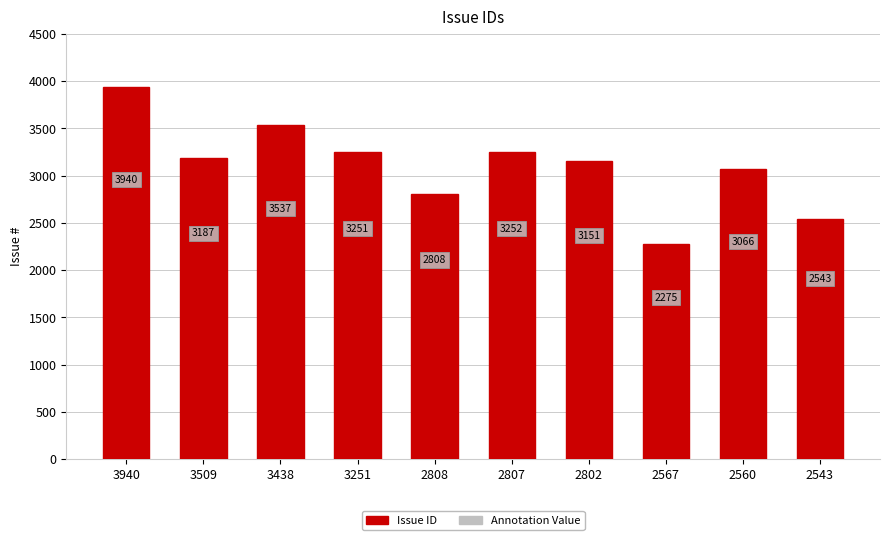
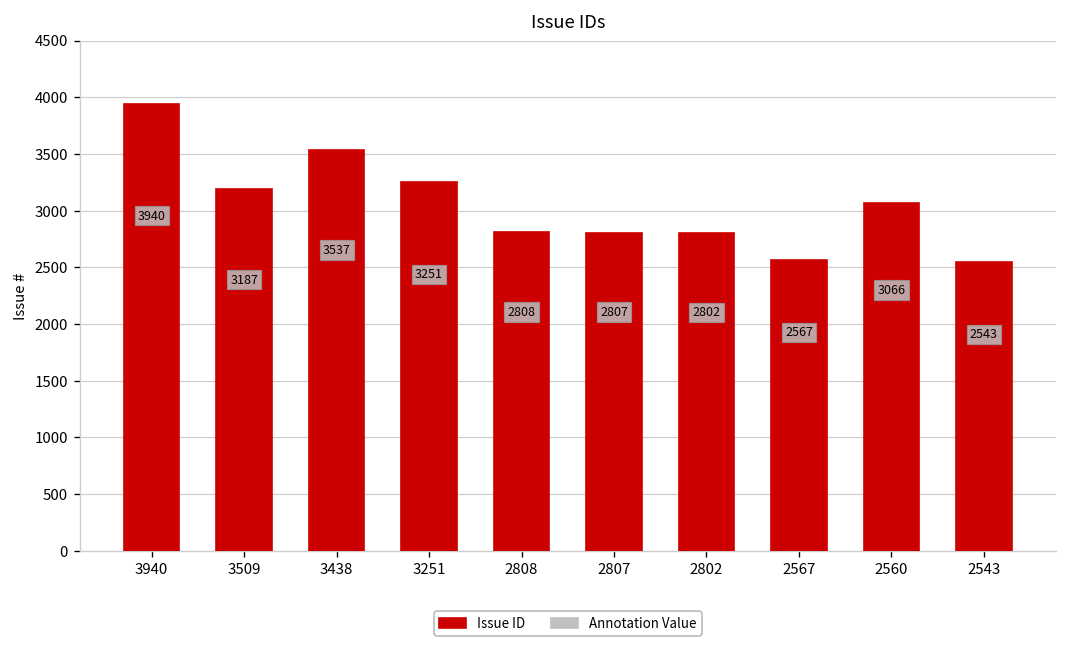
  {
-   "2807": 3252,
-   "2802": 3151,
-   "2567": 2275
+   "2807": 2807,
+   "2802": 2802,
+   "2567": 2567
  }
